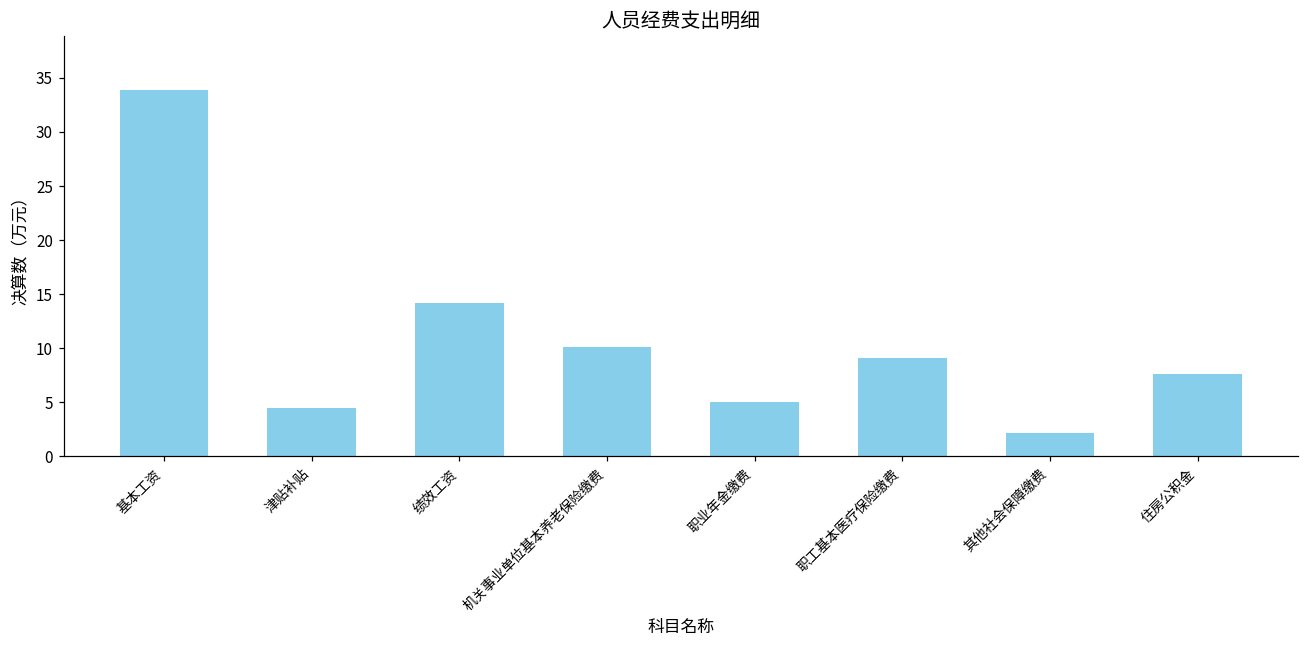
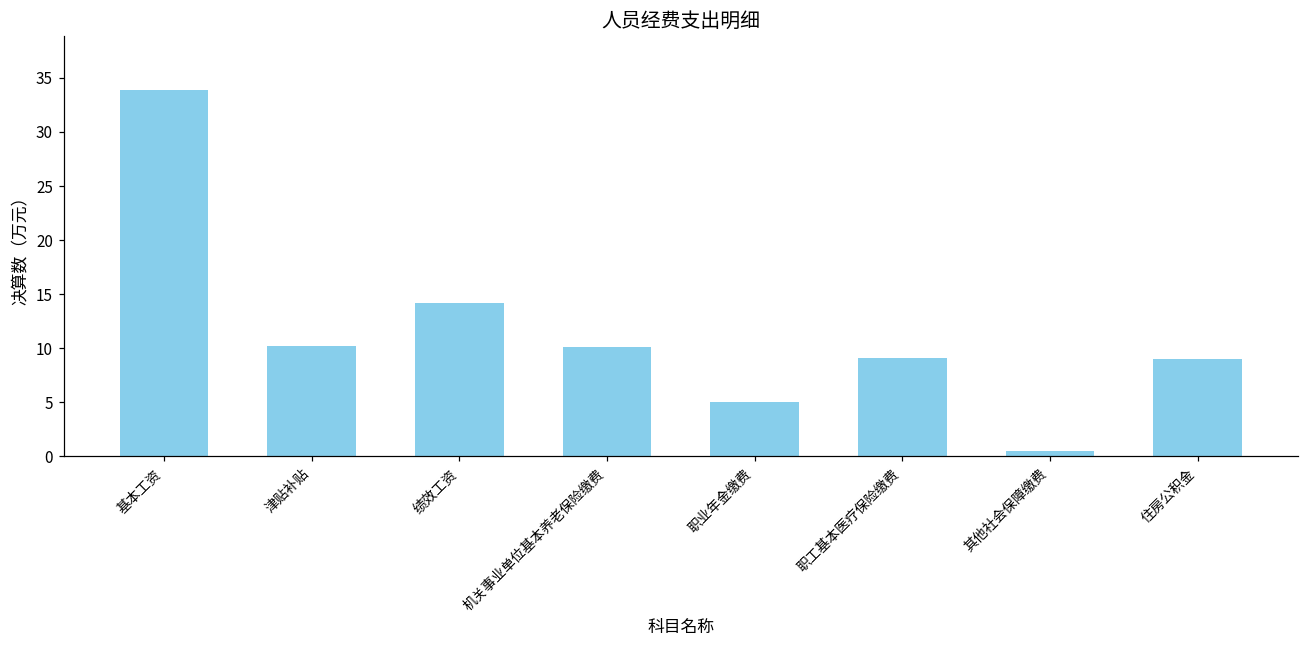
  {
    "基本工资": 34,
-   "津贴补贴": 4,
+   "津贴补贴": 10,
    "绩效工资": 14,
    "机关事业单位基本养老保险缴费": 10,
    "职业年金缴费": 5,
    "职工基本医疗保险缴费": 9,
-   "其他社会保障缴费": 2,
-   "住房公积金": 8
+   "其他社会保障缴费": 0,
+   "住房公积金": 9
  }
